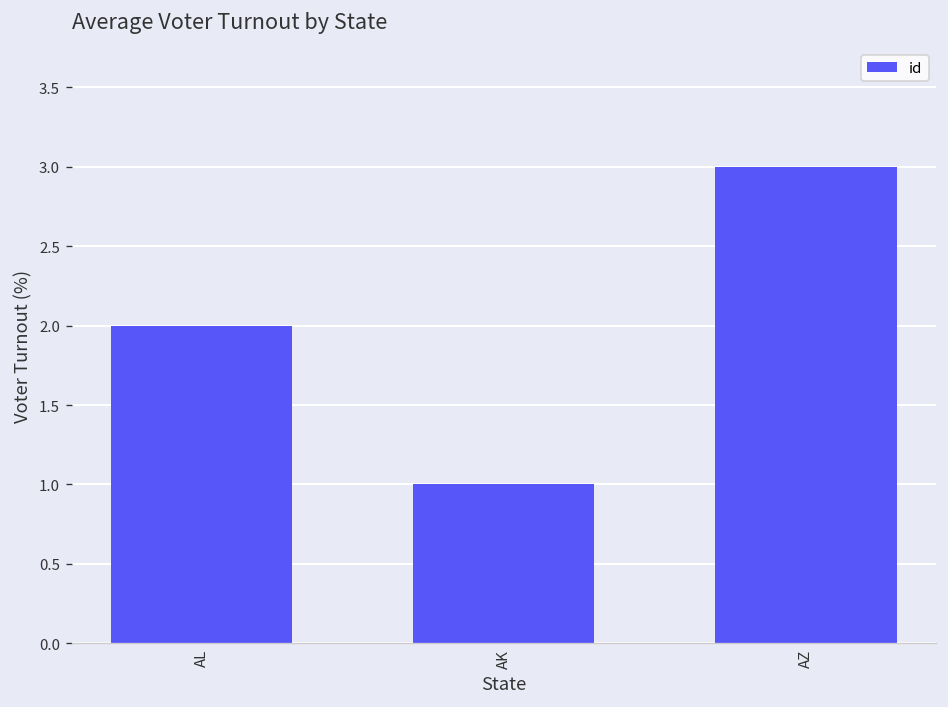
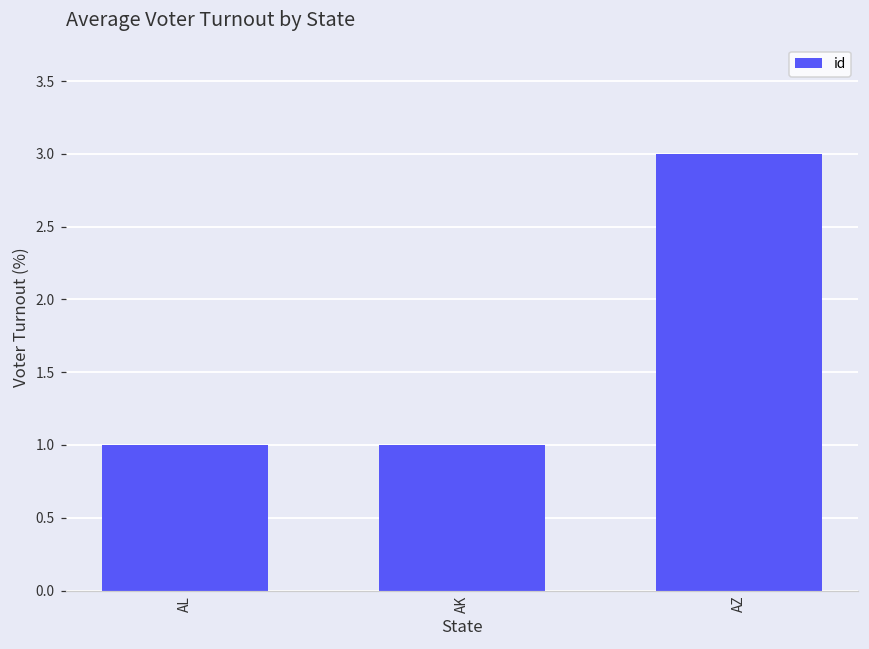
  {
-   "AL": 2,
+   "AL": 1,
    "AK": 1,
    "AZ": 3
  }
